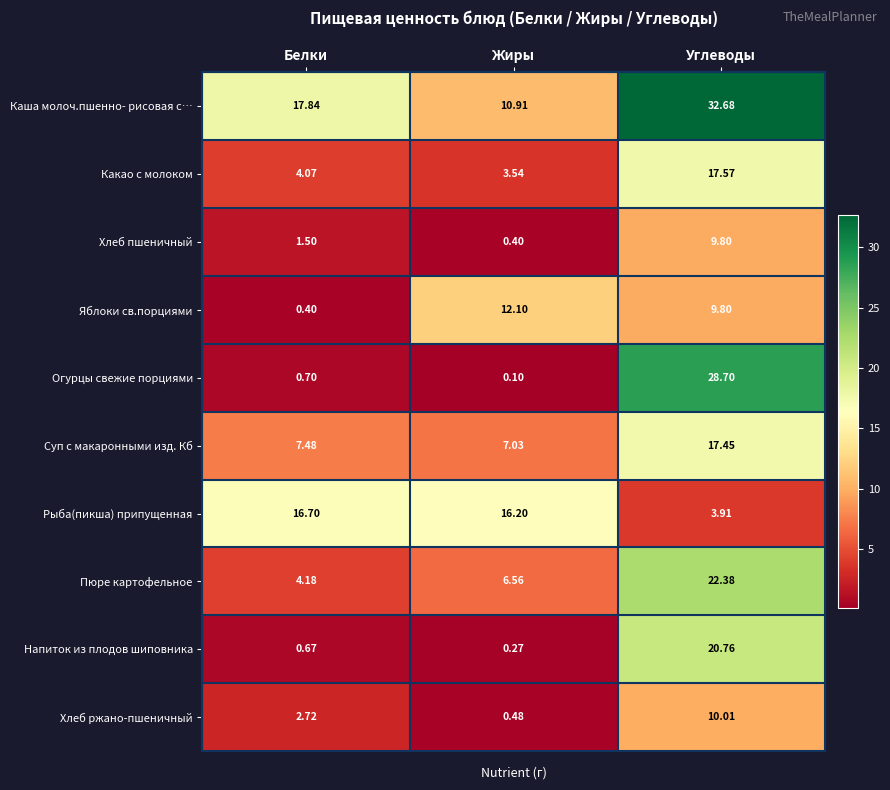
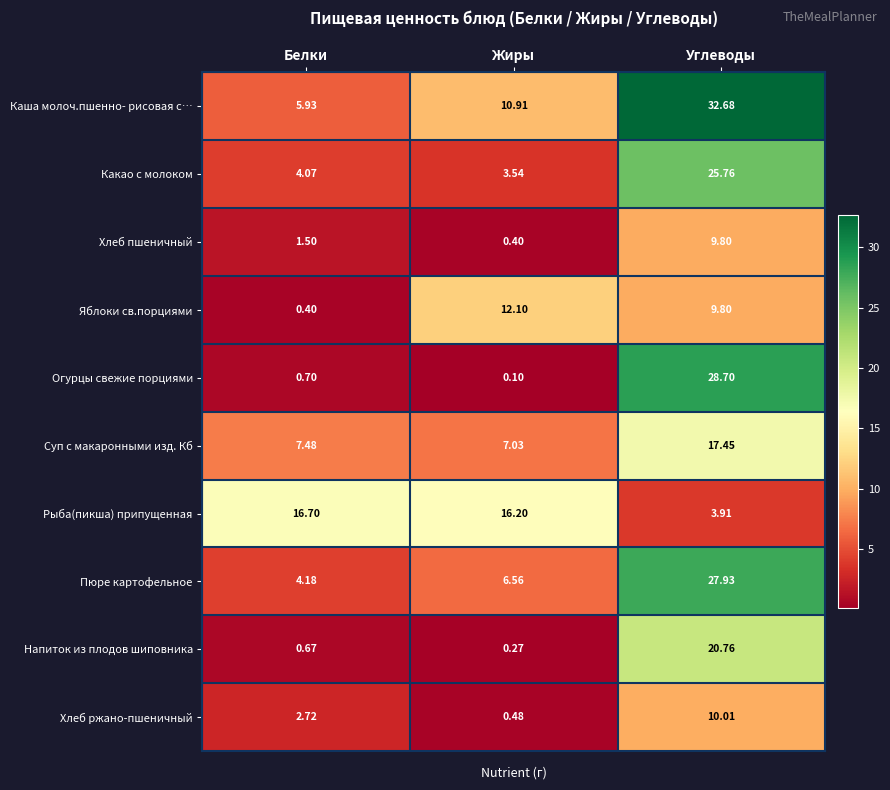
  {
    "Каша молоч.пшенно- рисовая с…": {
-     "Белки": 17.84,
+     "Белки": 5.93,
      "Жиры": 10.91,
      "Углеводы": 32.68
    },
    "Какао с молоком": {
      "Белки": 4.07,
      "Жиры": 3.54,
-     "Углеводы": 17.57
+     "Углеводы": 25.76
    },
    "Хлеб пшеничный": {
      "Белки": 1.50,
      "Жиры": 0.40,
      "Углеводы": 9.80
    },
    "Яблоки св.порциями": {
      "Белки": 0.40,
      "Жиры": 12.10,
      "Углеводы": 9.80
    },
    "Огурцы свежие порциями": {
      "Белки": 0.70,
      "Жиры": 0.10,
      "Углеводы": 28.70
    },
    "Суп с макаронными изд. Кб": {
      "Белки": 7.48,
      "Жиры": 7.03,
      "Углеводы": 17.45
    },
    "Рыба(пикша) припущенная": {
      "Белки": 16.70,
      "Жиры": 16.20,
      "Углеводы": 3.91
    },
    "Пюре картофельное": {
      "Белки": 4.18,
      "Жиры": 6.56,
-     "Углеводы": 22.38
+     "Углеводы": 27.93
    },
    "Напиток из плодов шиповника": {
      "Белки": 0.67,
      "Жиры": 0.27,
      "Углеводы": 20.76
    },
    "Хлеб ржано-пшеничный": {
      "Белки": 2.72,
      "Жиры": 0.48,
      "Углеводы": 10.01
    }
  }
